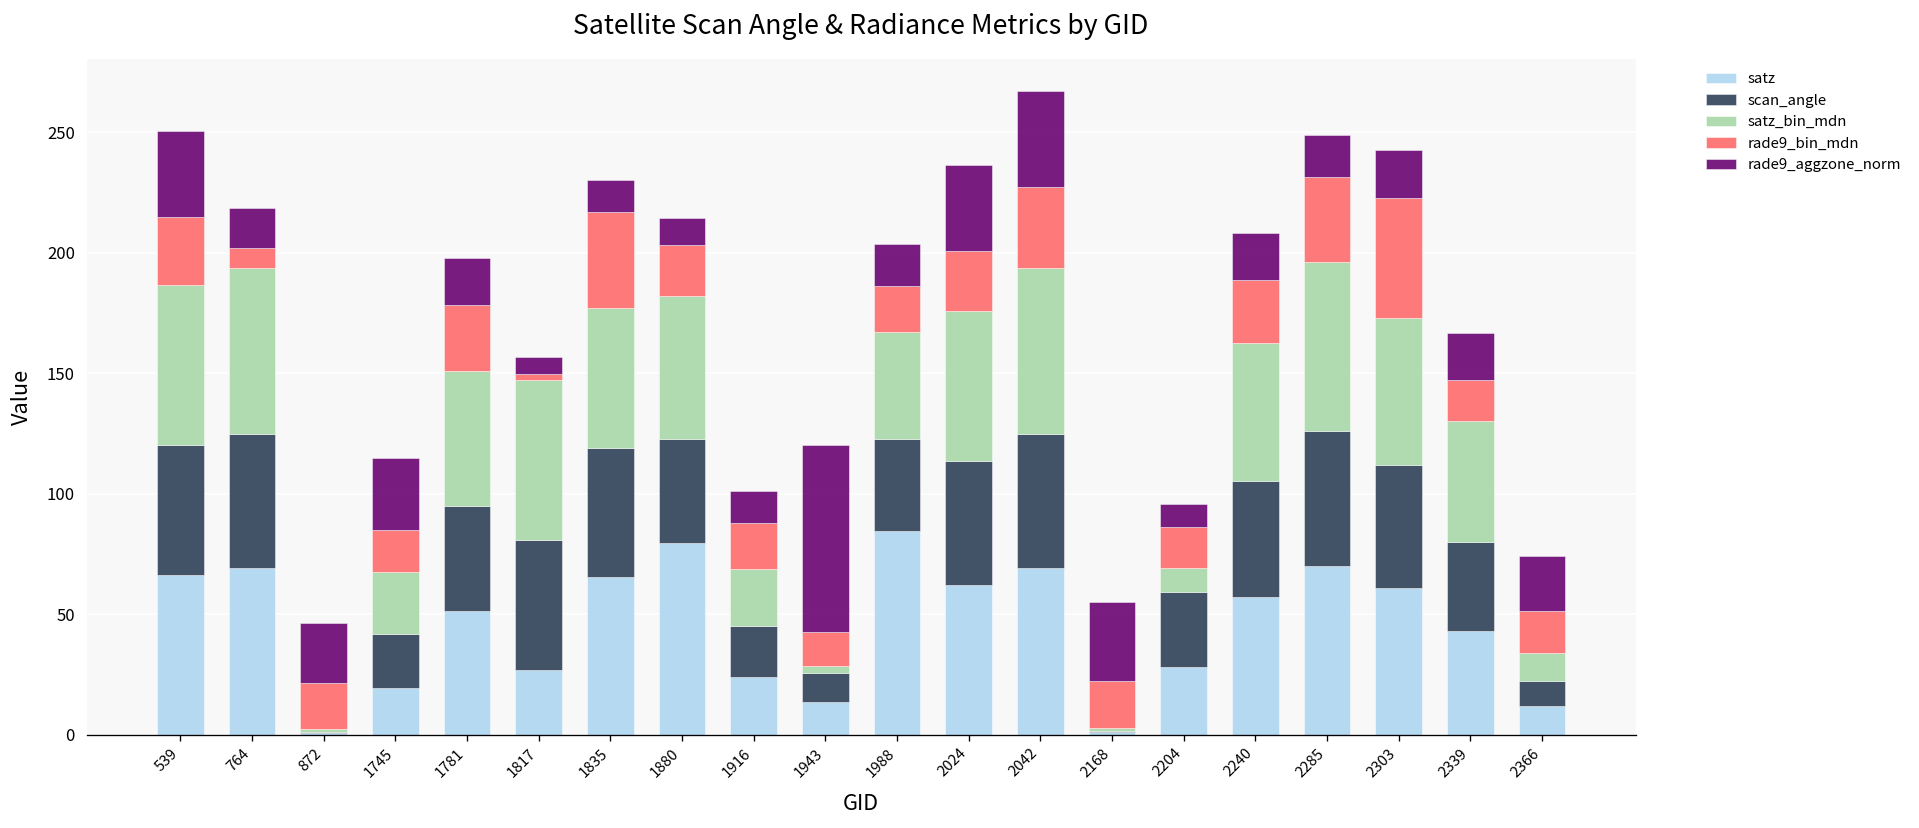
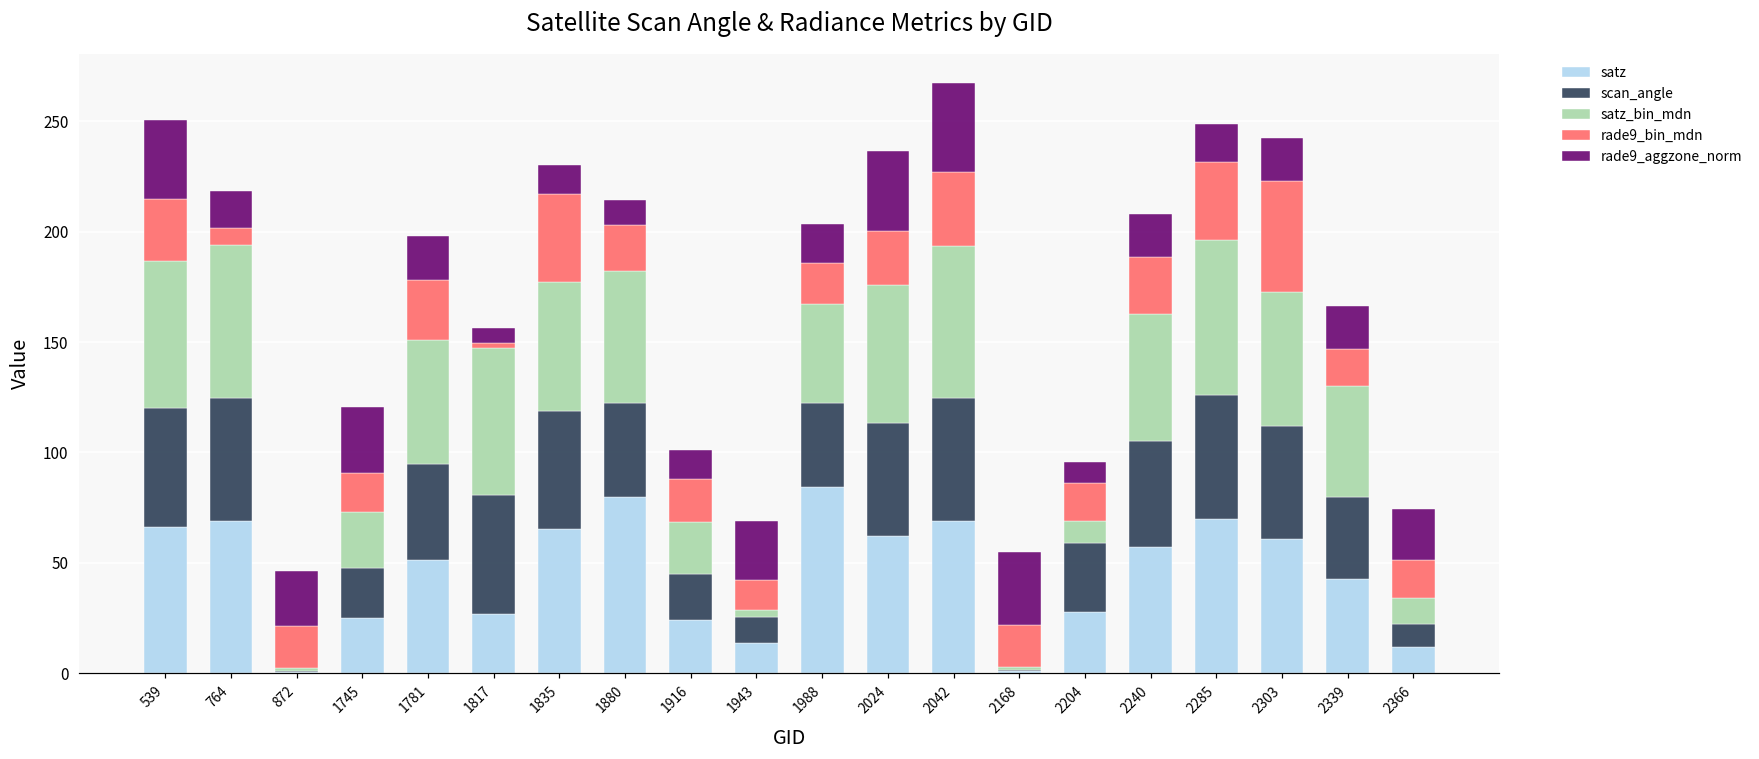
  {
    "satz": {
      "539": 66,
      "764": 69,
-     "1745": 20,
+     "1745": 25,
      "1781": 51,
      "1817": 27,
      "1835": 65,
      "1880": 80,
      "1916": 24,
      "1943": 14,
      "1988": 85,
      "2024": 62,
      "2042": 69,
      "2204": 28,
      "2240": 57,
      "2285": 70,
      "2303": 61,
      "2339": 43,
      "2366": 12
    },
    "scan_angle": {
      "539": 54,
      "764": 56,
      "1745": 22,
      "1781": 44,
      "1817": 54,
      "1835": 54,
      "1880": 43,
      "1916": 21,
      "1943": 12,
      "1988": 38,
      "2024": 51,
      "2042": 56,
      "2204": 31,
      "2240": 48,
      "2285": 56,
      "2303": 51,
      "2339": 37,
      "2366": 10
    },
    "satz_bin_mdn": {
      "539": 66,
      "764": 69,
      "872": 1,
      "1745": 26,
      "1781": 56,
      "1817": 66,
      "1835": 58,
      "1880": 60,
      "1916": 24,
      "1943": 3,
      "1988": 44,
      "2024": 62,
      "2042": 69,
      "2168": 1,
      "2204": 10,
      "2240": 57,
      "2285": 70,
      "2303": 61,
      "2339": 50,
      "2366": 12
    },
    "rade9_bin_mdn": {
      "539": 28,
      "764": 8,
      "872": 19,
      "1745": 18,
      "1781": 27,
      "1817": 2,
      "1835": 40,
      "1880": 21,
      "1916": 19,
      "1943": 14,
      "1988": 19,
      "2024": 25,
      "2042": 34,
      "2168": 19,
      "2204": 17,
      "2240": 26,
      "2285": 36,
      "2303": 50,
      "2339": 17,
      "2366": 17
    },
    "rade9_aggzone_norm": {
      "539": 36,
      "764": 17,
      "872": 25,
      "1745": 30,
      "1781": 20,
      "1817": 7,
      "1835": 13,
      "1880": 11,
      "1916": 13,
-     "1943": 78,
+     "1943": 26,
      "1988": 18,
      "2024": 36,
      "2042": 40,
      "2168": 33,
      "2204": 10,
      "2240": 19,
      "2285": 17,
      "2303": 20,
      "2339": 19,
      "2366": 23
    }
  }
